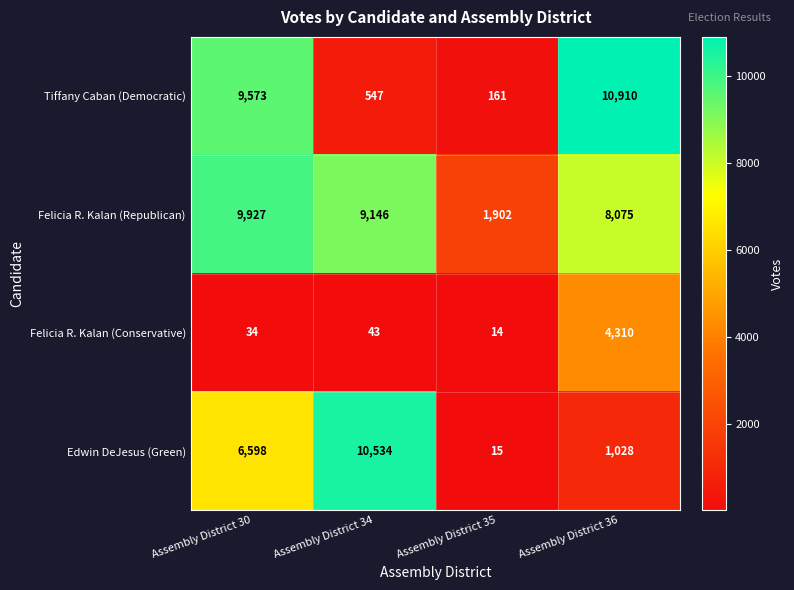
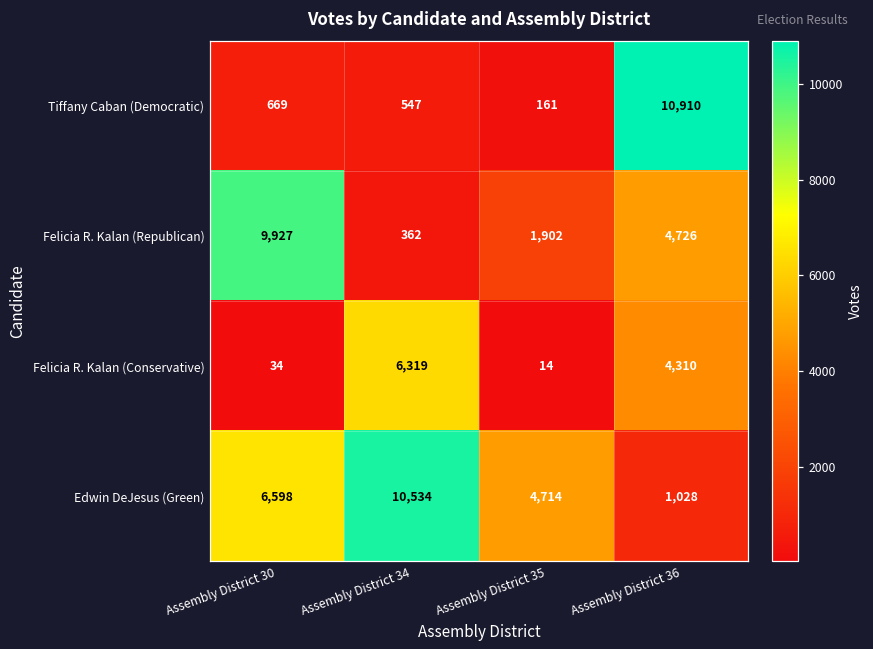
  {
    "Tiffany Caban (Democratic)": {
-     "Assembly District 30": "9,573",
+     "Assembly District 30": "669",
      "Assembly District 34": "547",
      "Assembly District 35": "161",
      "Assembly District 36": "10,910"
    },
    "Felicia R. Kalan (Republican)": {
      "Assembly District 30": "9,927",
-     "Assembly District 34": "9,146",
+     "Assembly District 34": "362",
      "Assembly District 35": "1,902",
-     "Assembly District 36": "8,075"
+     "Assembly District 36": "4,726"
    },
    "Felicia R. Kalan (Conservative)": {
      "Assembly District 30": "34",
-     "Assembly District 34": "43",
+     "Assembly District 34": "6,319",
      "Assembly District 35": "14",
      "Assembly District 36": "4,310"
    },
    "Edwin DeJesus (Green)": {
      "Assembly District 30": "6,598",
      "Assembly District 34": "10,534",
-     "Assembly District 35": "15",
+     "Assembly District 35": "4,714",
      "Assembly District 36": "1,028"
    }
  }
